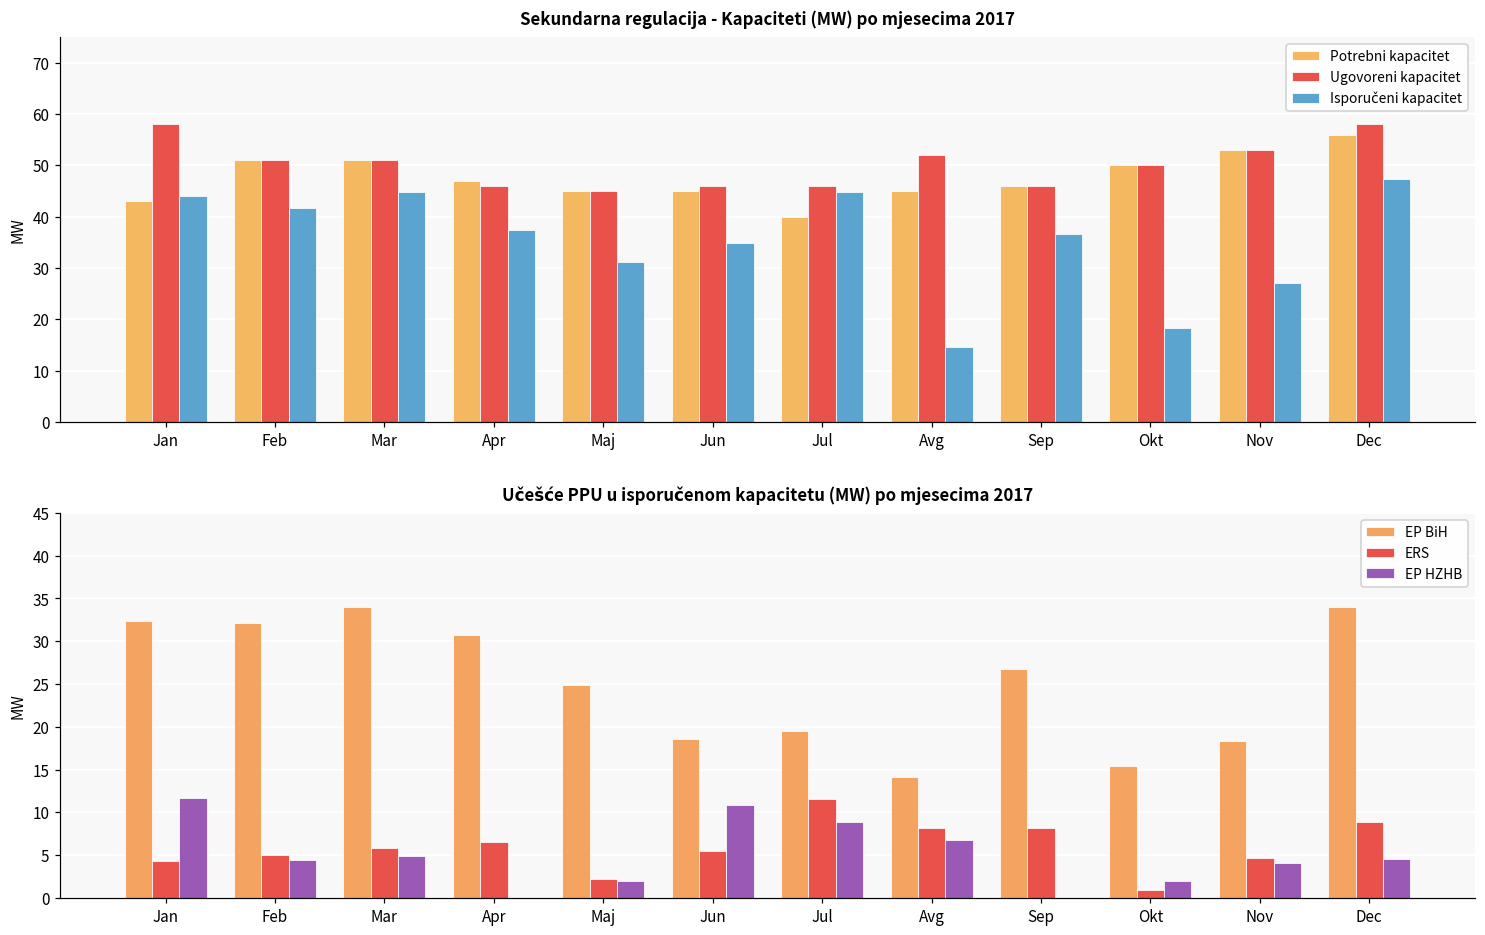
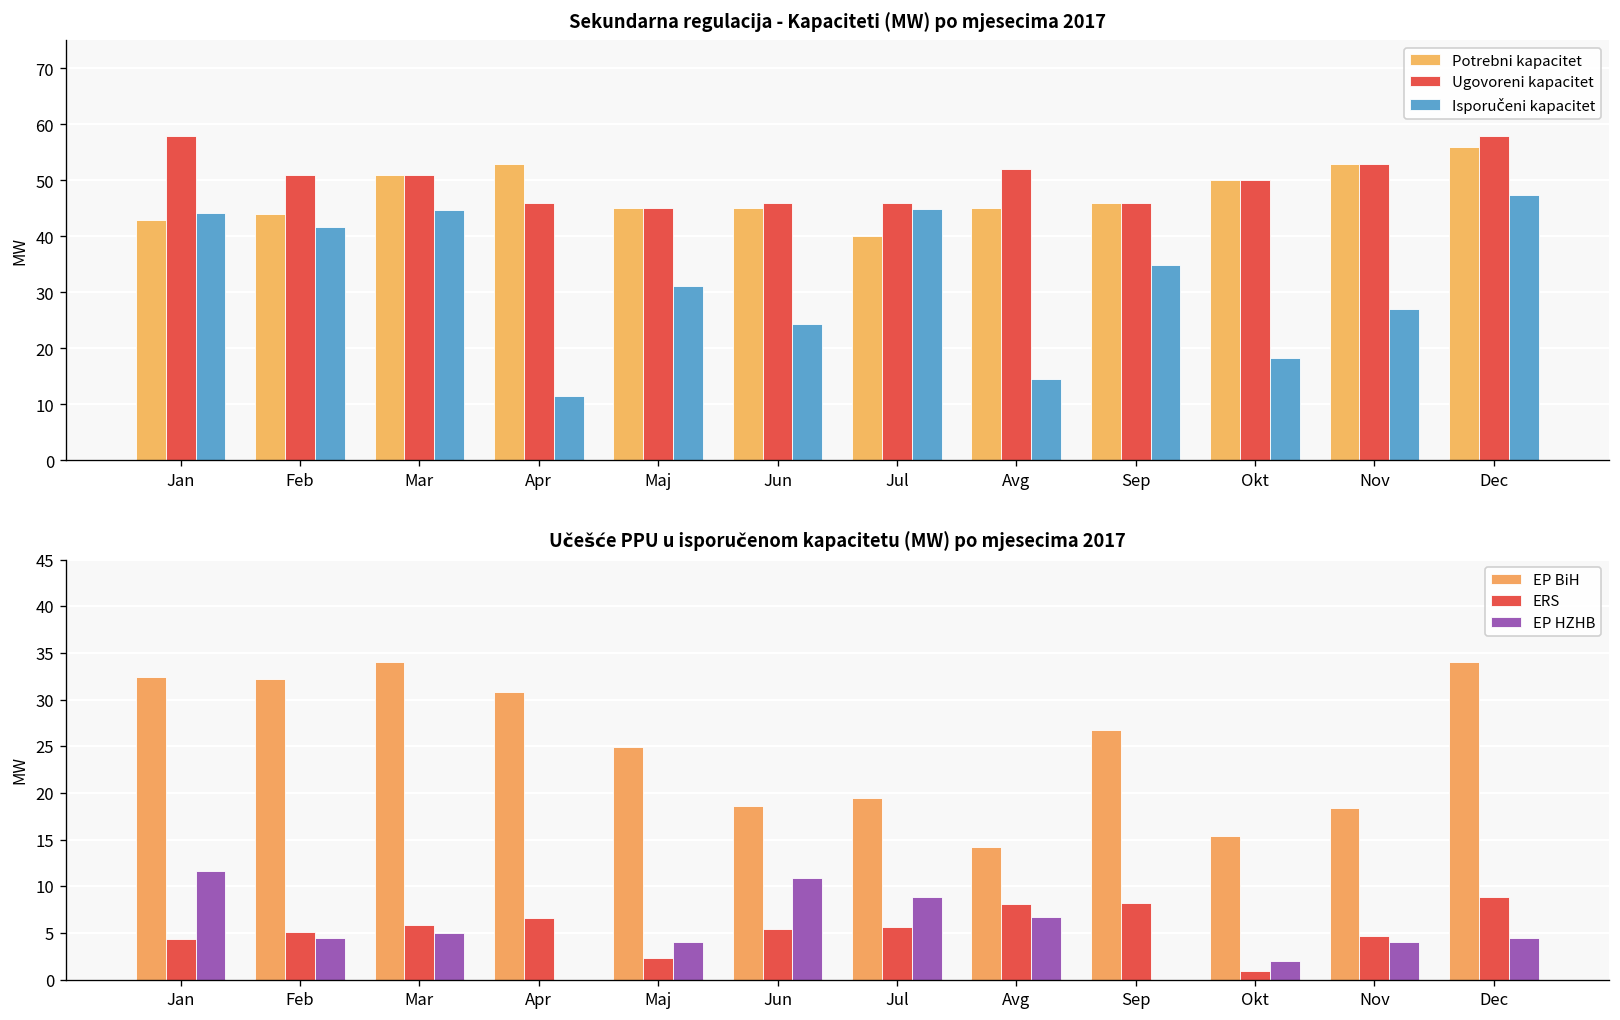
  {
    "Sekundarna regulacija - Kapaciteti (MW) po mjesecima 2017": {
      "Potrebni kapacitet": {
        "Jan": 43,
-       "Feb": 51,
+       "Feb": 44,
        "Mar": 51,
-       "Apr": 47,
+       "Apr": 53,
        "Maj": 45,
        "Jun": 45,
        "Jul": 40,
        "Avg": 45,
        "Sep": 46,
        "Okt": 50,
        "Nov": 53,
        "Dec": 56
      },
      "Ugovoreni kapacitet": {
        "Jan": 58,
        "Feb": 51,
        "Mar": 51,
        "Apr": 46,
        "Maj": 45,
        "Jun": 46,
        "Jul": 46,
        "Avg": 52,
        "Sep": 46,
        "Okt": 50,
        "Nov": 53,
        "Dec": 58
      },
      "Isporučeni kapacitet": {
        "Jan": 44,
        "Feb": 42,
        "Mar": 45,
-       "Apr": 37,
+       "Apr": 11,
        "Maj": 31,
-       "Jun": 35,
+       "Jun": 24,
        "Jul": 45,
        "Avg": 15,
-       "Sep": 37,
+       "Sep": 35,
        "Okt": 18,
        "Nov": 27,
        "Dec": 47
      }
    },
    "Učešće PPU u isporučenom kapacitetu (MW) po mjesecima 2017": {
      "EP BiH": {
        "Jan": 32,
        "Feb": 32,
        "Mar": 34,
        "Apr": 31,
        "Maj": 25,
        "Jun": 19,
        "Jul": 19,
        "Avg": 14,
        "Sep": 27,
        "Okt": 15,
        "Nov": 18,
        "Dec": 34
      },
      "ERS": {
        "Jan": 4,
        "Feb": 5,
        "Mar": 6,
        "Apr": 7,
        "Maj": 2,
        "Jun": 5,
-       "Jul": 12,
+       "Jul": 6,
        "Avg": 8,
        "Sep": 8,
        "Okt": 1,
        "Nov": 5,
        "Dec": 9
      },
      "EP HZHB": {
        "Jan": 12,
        "Feb": 4,
        "Mar": 5,
        "Apr": 0,
-       "Maj": 2,
+       "Maj": 4,
        "Jun": 11,
        "Jul": 9,
        "Avg": 7,
        "Sep": 0,
        "Okt": 2,
        "Nov": 4,
        "Dec": 4
      }
    }
  }
